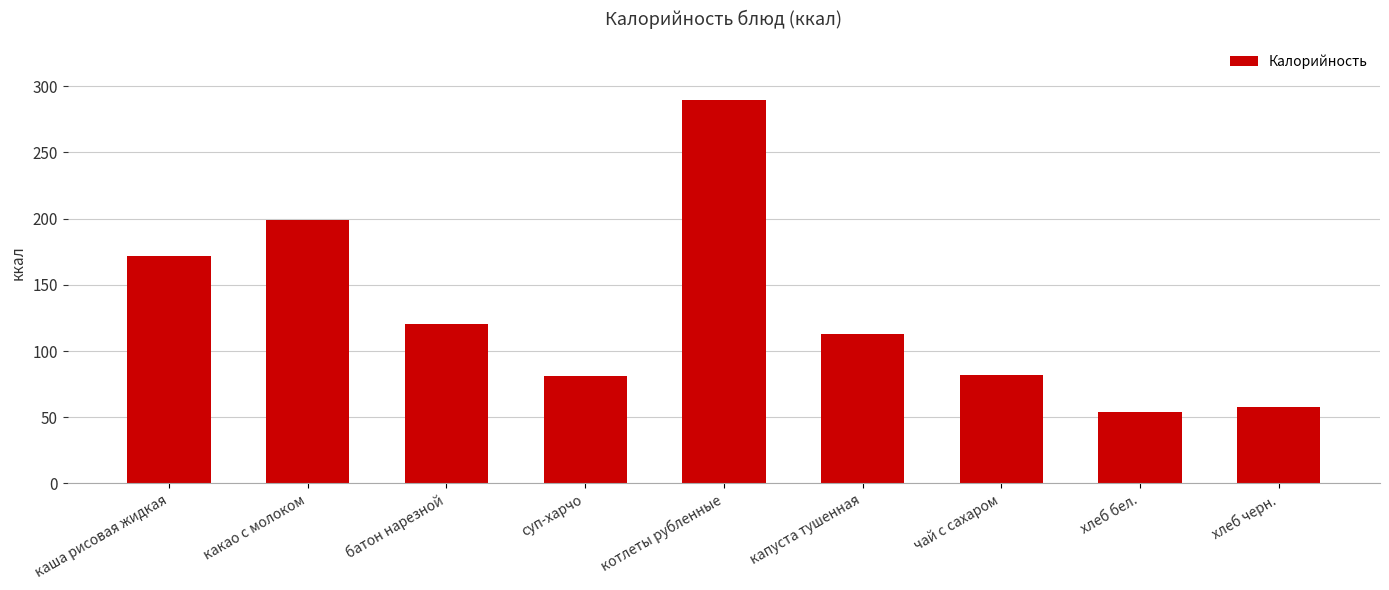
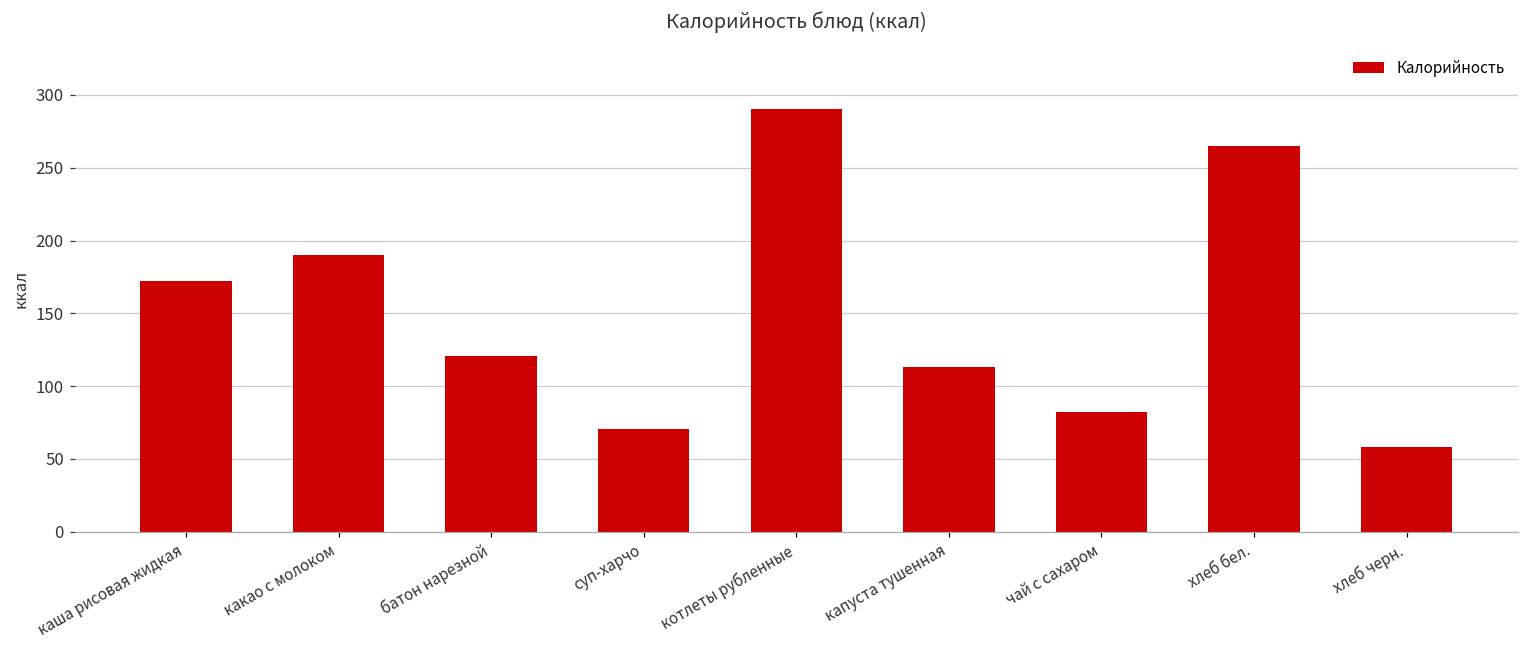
  {
    "каша рисовая жидкая": 172,
-   "какао с молоком": 199,
+   "какао с молоком": 190,
    "батон нарезной": 121,
-   "суп-харчо": 81,
+   "суп-харчо": 70,
    "котлеты рубленные": 290,
    "капуста тушенная": 113,
    "чай с сахаром": 82,
-   "хлеб бел.": 54,
+   "хлеб бел.": 265,
    "хлеб черн.": 58
  }
